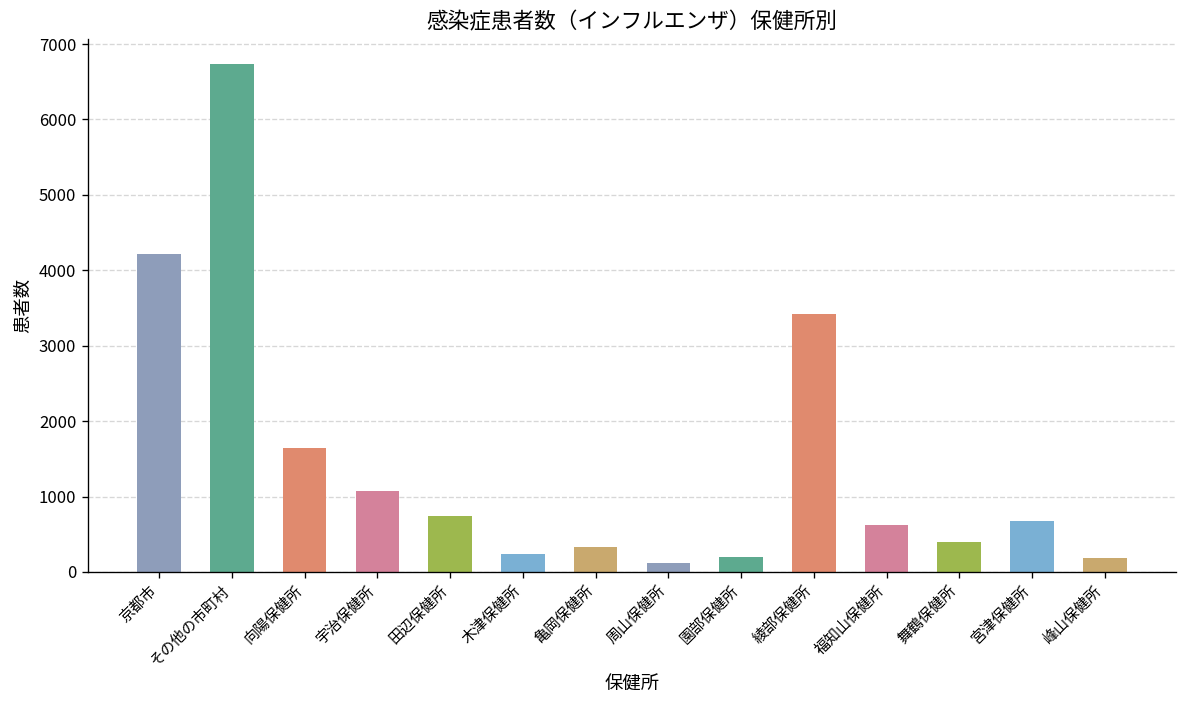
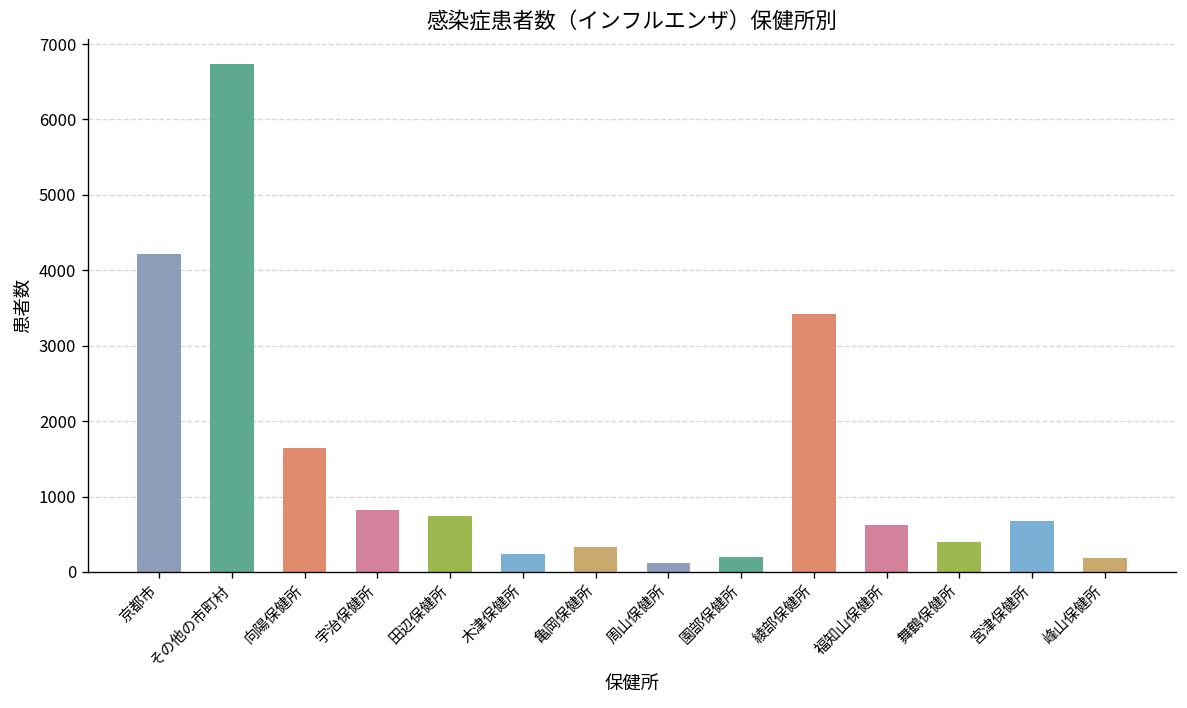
  {
    "京都市": 4200,
    "その他の市町村": 6700,
    "向陽保健所": 1600,
-   "宇治保健所": 1100,
+   "宇治保健所": 800,
    "田辺保健所": 700,
    "木津保健所": 200,
    "亀岡保健所": 300,
    "周山保健所": 100,
    "園部保健所": 200,
    "綾部保健所": 3400,
    "福知山保健所": 600,
    "舞鶴保健所": 400,
    "宮津保健所": 700,
    "峰山保健所": 200
  }
